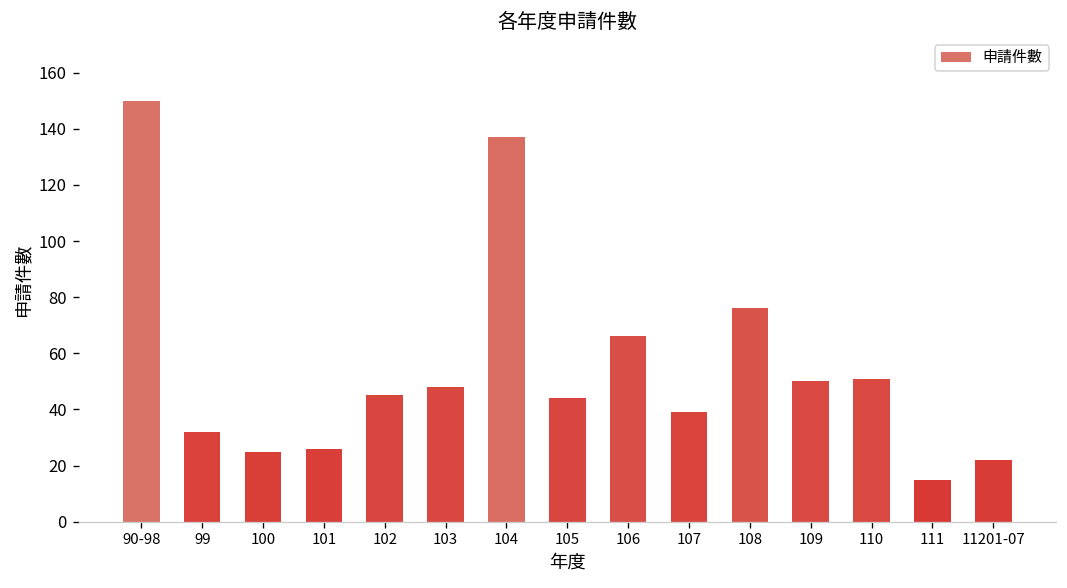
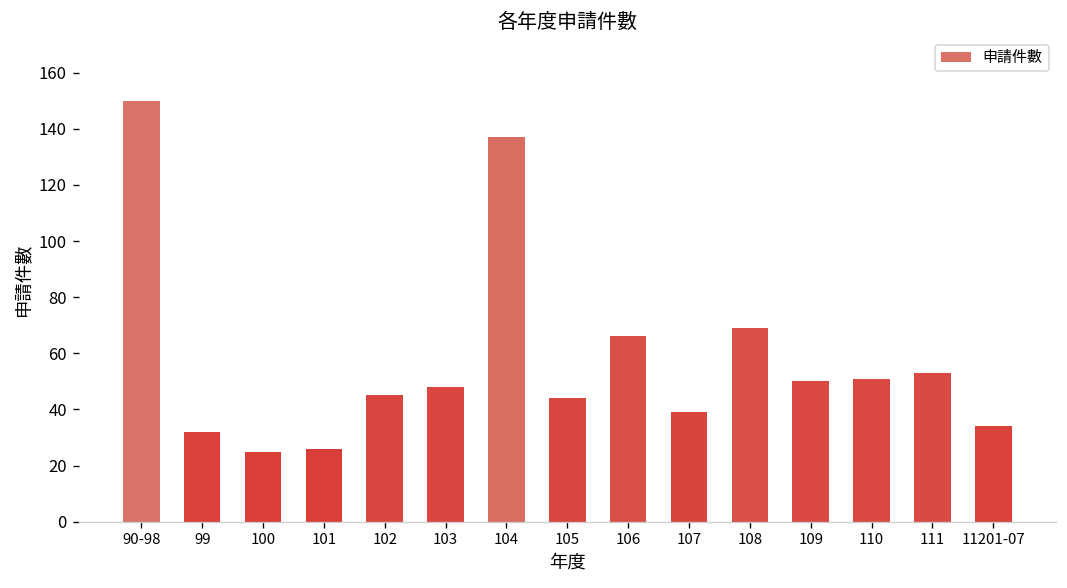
  {
    "90-98": 150,
    "99": 32,
    "100": 25,
    "101": 26,
    "102": 45,
    "103": 48,
    "104": 137,
    "105": 44,
    "106": 66,
    "107": 39,
-   "108": 76,
+   "108": 69,
    "109": 50,
    "110": 51,
-   "111": 15,
-   "11201-07": 22
+   "111": 53,
+   "11201-07": 34
  }
